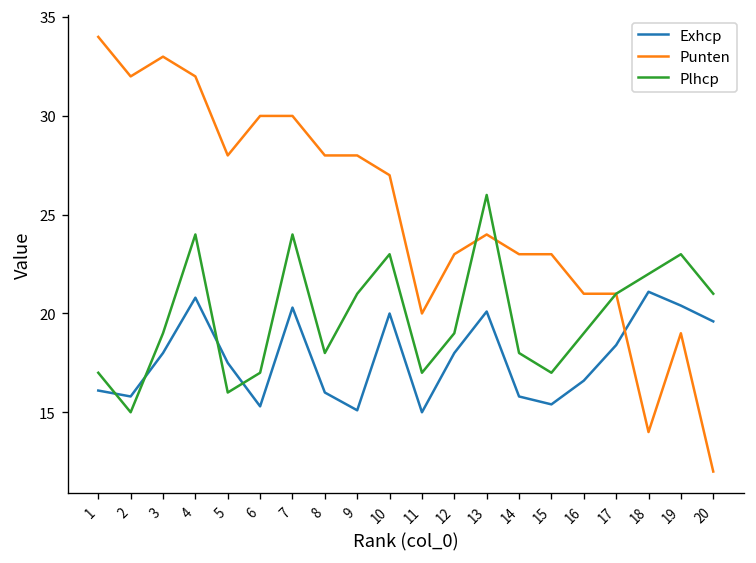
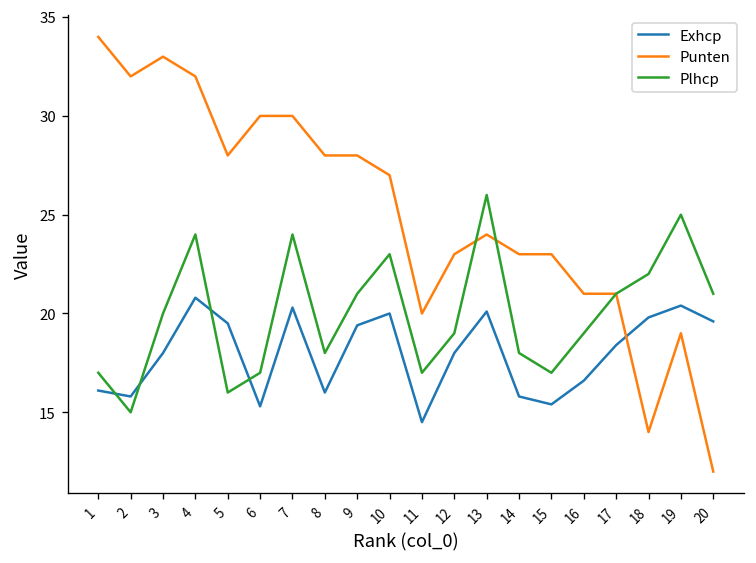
  {
    "Exhcp": {
      "1": 16.1,
      "2": 15.8,
      "3": 18.0,
      "4": 20.8,
-     "5": 17.5,
+     "5": 19.5,
      "6": 15.3,
      "7": 20.3,
      "8": 16.0,
-     "9": 15.1,
+     "9": 19.4,
      "10": 20.0,
-     "11": 15.0,
+     "11": 14.5,
      "12": 18.0,
      "13": 20.1,
      "14": 15.8,
      "15": 15.4,
      "16": 16.6,
      "17": 18.4,
-     "18": 21.1,
+     "18": 19.8,
      "19": 20.4,
      "20": 19.6
    },
    "Punten": {
      "1": 34.0,
      "2": 32.0,
      "3": 33.0,
      "4": 32.0,
      "5": 28.0,
      "6": 30.0,
      "7": 30.0,
      "8": 28.0,
      "9": 28.0,
      "10": 27.0,
      "11": 20.0,
      "12": 23.0,
      "13": 24.0,
      "14": 23.0,
      "15": 23.0,
      "16": 21.0,
      "18": 14.0,
      "19": 19.0,
      "20": 12.0
    },
    "Plhcp": {
      "1": 17,
      "2": 15,
-     "3": 19,
+     "3": 20,
      "4": 24,
      "5": 16,
      "6": 17,
      "7": 24,
      "8": 18,
      "9": 21,
      "10": 23,
      "11": 17,
      "12": 19,
      "13": 26,
      "14": 18,
      "15": 17,
      "16": 19,
      "18": 22,
-     "19": 23,
+     "19": 25,
      "20": 21
    }
  }
